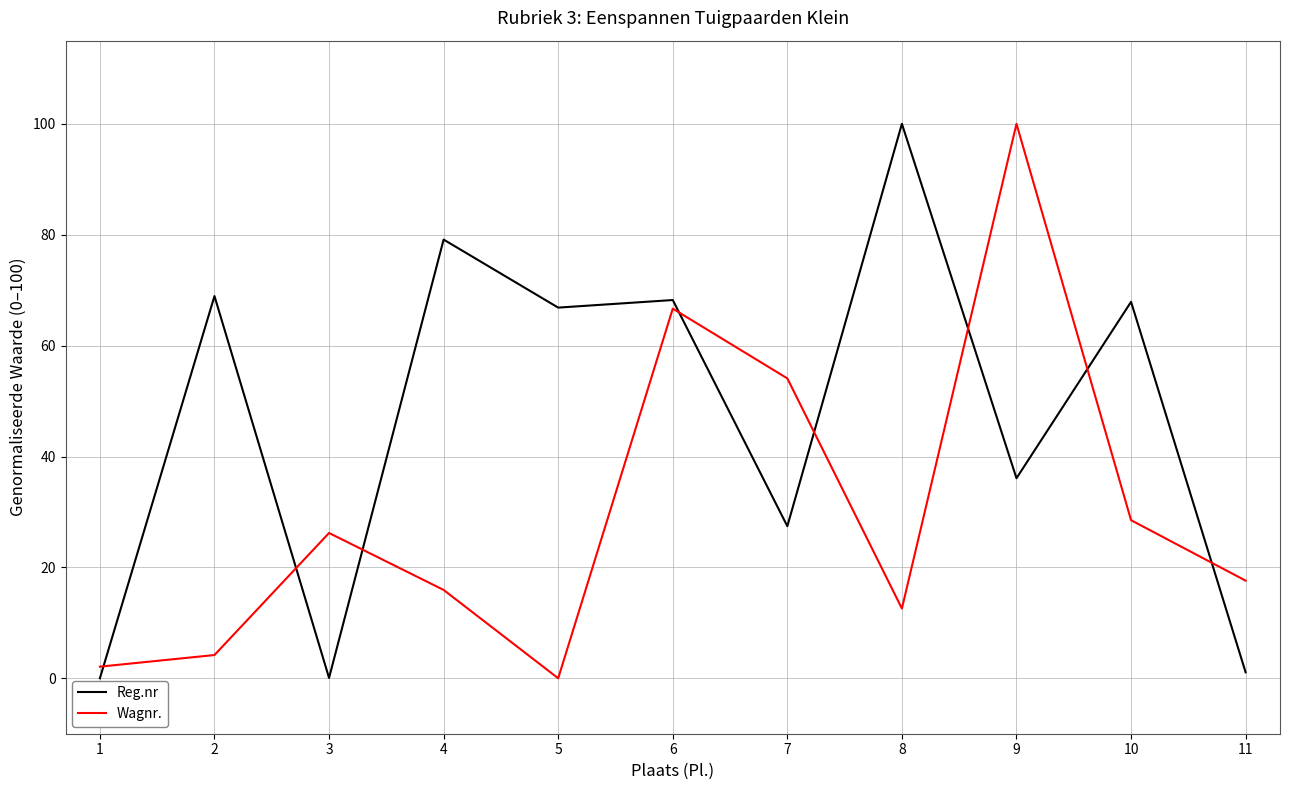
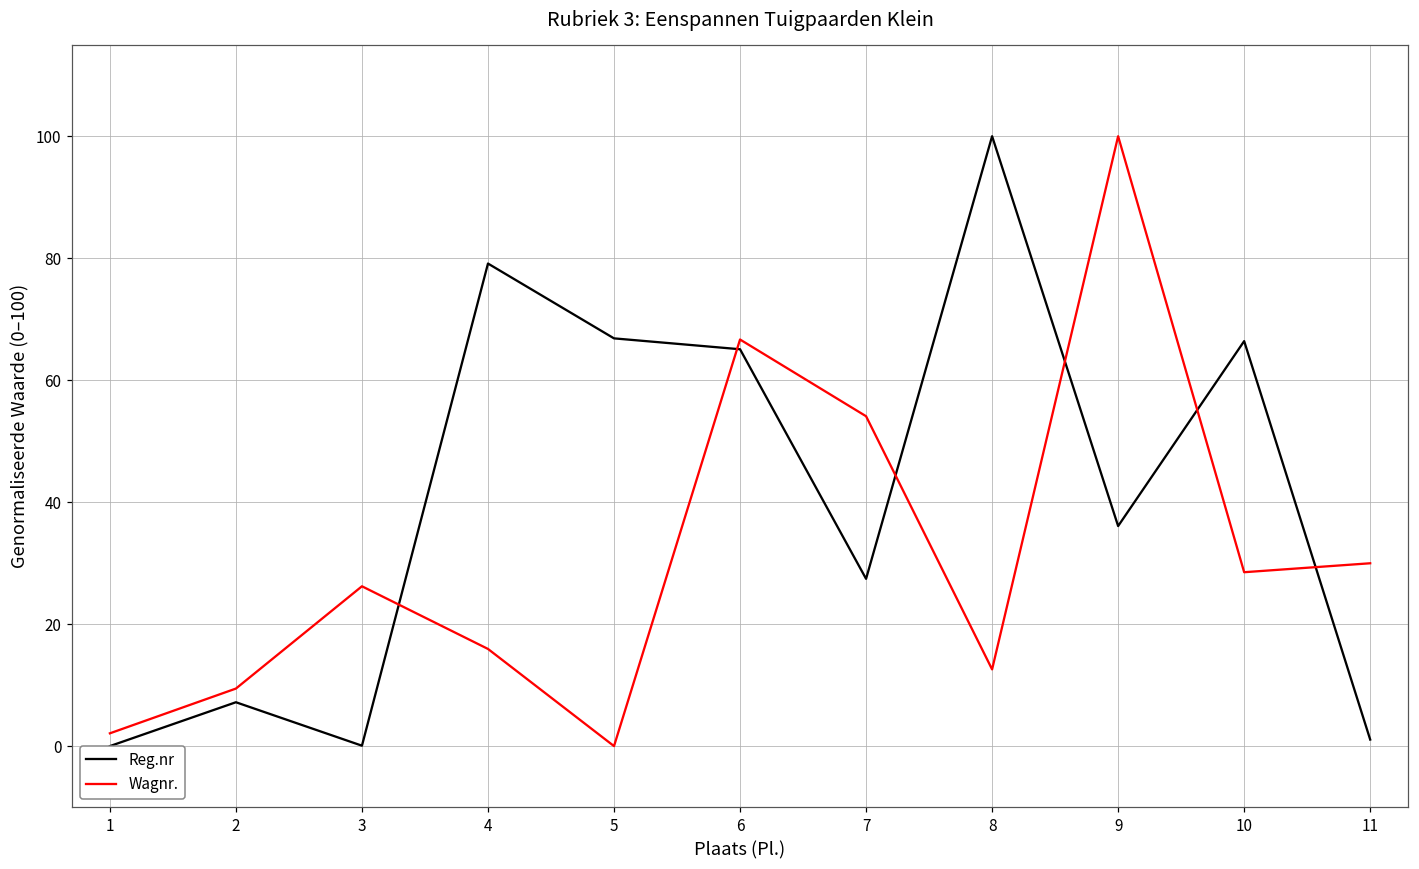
  {
    "Reg.nr": {
      "1": 0,
-     "2": 69,
+     "2": 7,
      "3": 0,
      "4": 79,
      "5": 67,
-     "6": 68,
+     "6": 65,
      "7": 27,
      "8": 100,
      "9": 36,
-     "10": 68,
+     "10": 66,
      "11": 1
    },
    "Wagnr.": {
      "1": 2,
-     "2": 4,
+     "2": 9,
      "3": 26,
      "4": 16,
      "5": 0,
      "6": 67,
      "7": 54,
      "8": 13,
      "9": 100,
      "10": 29,
-     "11": 18
+     "11": 30
    }
  }
